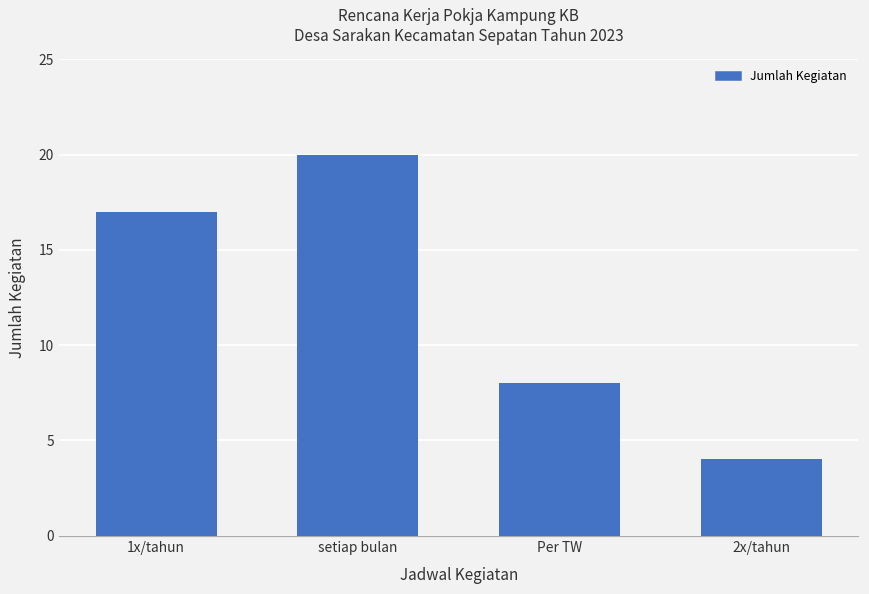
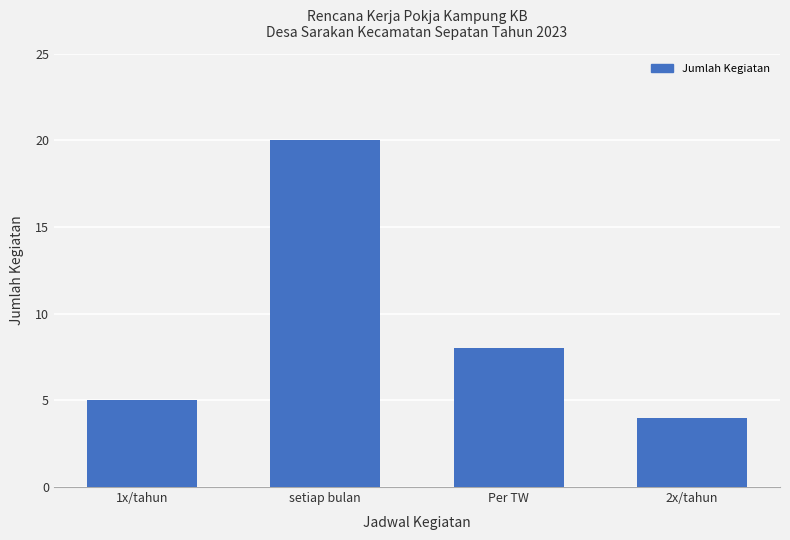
  {
-   "1x/tahun": 17,
+   "1x/tahun": 5,
    "setiap bulan": 20,
    "Per TW": 8,
    "2x/tahun": 4
  }
